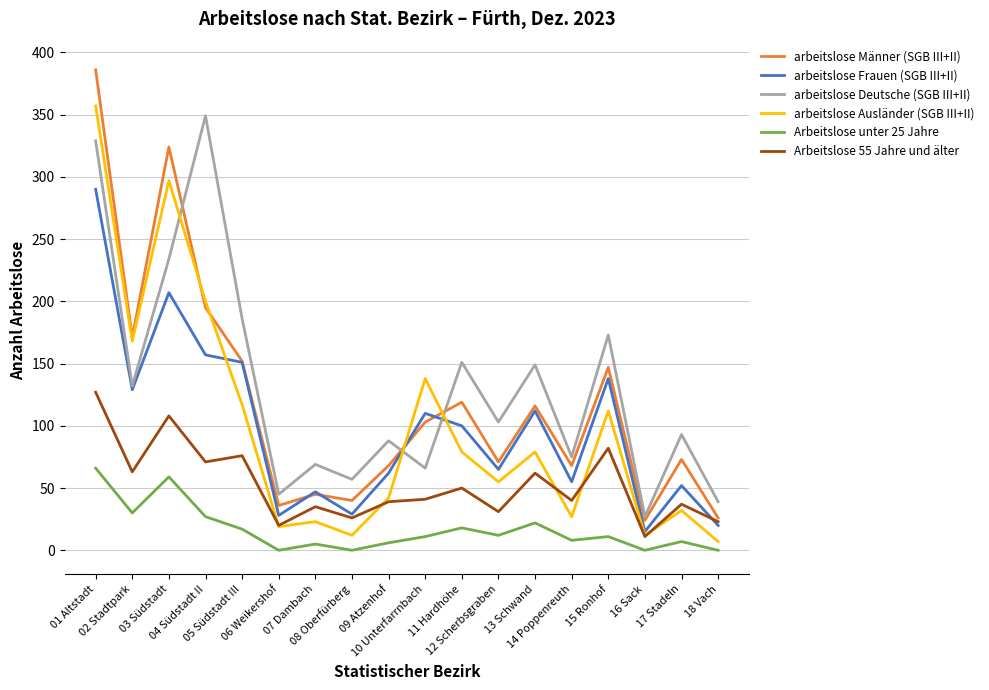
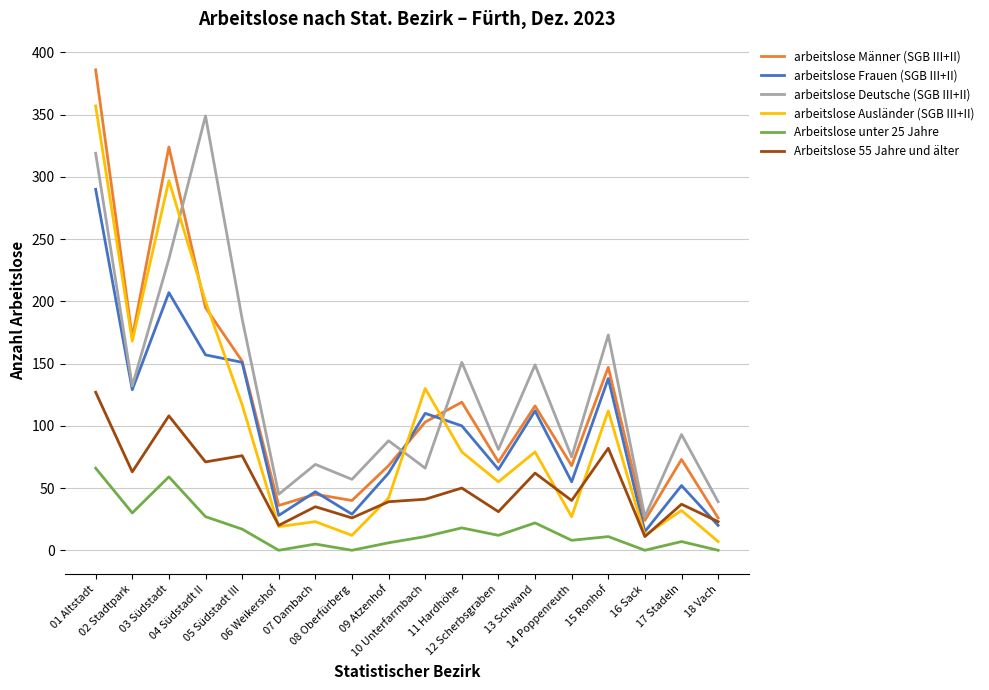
  {
    "arbeitslose Männer (SGB III+II)": {
      "01 Altstadt": 386,
      "02 Stadtpark": 171,
      "03 Südstadt": 324,
      "04 Südstadt II": 195,
      "06 Weikershof": 36,
      "08 Oberfürberg": 40,
      "09 Atzenhof": 68,
      "10 Unterfarrnbach": 103,
      "11 Hardhöhe": 119,
      "12 Scherbsgraben": 71,
      "13 Schwand": 116,
      "14 Poppenreuth": 68,
      "15 Ronhof": 147,
      "16 Sack": 24,
      "17 Stadeln": 73,
      "18 Vach": 26
    },
    "arbeitslose Frauen (SGB III+II)": {
      "01 Altstadt": 290,
      "02 Stadtpark": 129,
      "03 Südstadt": 207,
      "04 Südstadt II": 157,
      "06 Weikershof": 28,
      "08 Oberfürberg": 29,
      "09 Atzenhof": 62,
      "10 Unterfarrnbach": 110,
      "11 Hardhöhe": 100,
      "12 Scherbsgraben": 65,
      "13 Schwand": 112,
      "14 Poppenreuth": 55,
      "15 Ronhof": 138,
      "16 Sack": 15,
      "17 Stadeln": 52,
      "18 Vach": 20
    },
    "arbeitslose Deutsche (SGB III+II)": {
-     "01 Altstadt": 329,
+     "01 Altstadt": 319,
      "02 Stadtpark": 132,
      "03 Südstadt": 234,
      "04 Südstadt II": 349,
      "05 Südstadt III": 186,
      "06 Weikershof": 45,
      "07 Dambach": 69,
      "08 Oberfürberg": 57,
      "09 Atzenhof": 88,
      "10 Unterfarrnbach": 66,
      "11 Hardhöhe": 151,
-     "12 Scherbsgraben": 103,
+     "12 Scherbsgraben": 81,
      "13 Schwand": 149,
      "14 Poppenreuth": 75,
      "15 Ronhof": 173,
      "16 Sack": 27,
      "17 Stadeln": 93,
      "18 Vach": 39
    },
    "arbeitslose Ausländer (SGB III+II)": {
      "01 Altstadt": 357,
      "02 Stadtpark": 168,
      "03 Südstadt": 297,
      "04 Südstadt II": 200,
      "05 Südstadt III": 117,
      "07 Dambach": 23,
      "08 Oberfürberg": 12,
      "09 Atzenhof": 42,
-     "10 Unterfarrnbach": 138,
+     "10 Unterfarrnbach": 130,
      "11 Hardhöhe": 79,
      "12 Scherbsgraben": 55,
      "13 Schwand": 79,
      "14 Poppenreuth": 27,
      "15 Ronhof": 112,
      "17 Stadeln": 32,
      "18 Vach": 7
    },
    "Arbeitslose unter 25 Jahre": {
      "01 Altstadt": 66,
      "02 Stadtpark": 30,
      "03 Südstadt": 59,
      "04 Südstadt II": 27,
      "05 Südstadt III": 17,
      "06 Weikershof": 0,
      "07 Dambach": 5,
      "08 Oberfürberg": 0,
      "09 Atzenhof": 6,
      "10 Unterfarrnbach": 11,
      "11 Hardhöhe": 18,
      "12 Scherbsgraben": 12,
      "13 Schwand": 22,
      "14 Poppenreuth": 8,
      "15 Ronhof": 11,
      "16 Sack": 0,
      "17 Stadeln": 7,
      "18 Vach": 0
    },
    "Arbeitslose 55 Jahre und älter": {
      "01 Altstadt": 127,
      "02 Stadtpark": 63,
      "03 Südstadt": 108,
      "04 Südstadt II": 71,
      "05 Südstadt III": 76,
      "07 Dambach": 35,
      "08 Oberfürberg": 26,
      "09 Atzenhof": 39,
      "10 Unterfarrnbach": 41,
      "11 Hardhöhe": 50,
      "12 Scherbsgraben": 31,
      "13 Schwand": 62,
      "14 Poppenreuth": 40,
      "15 Ronhof": 82,
      "17 Stadeln": 37,
      "18 Vach": 23
    }
  }
